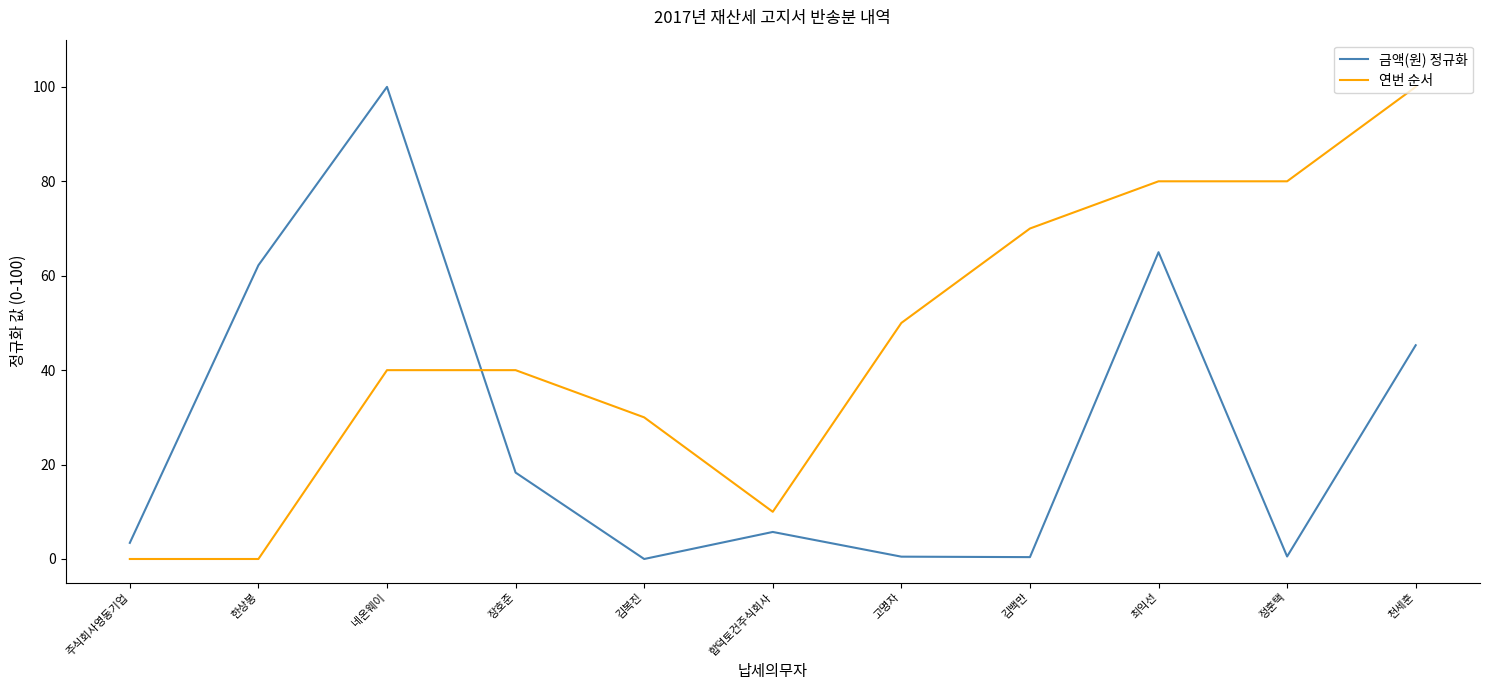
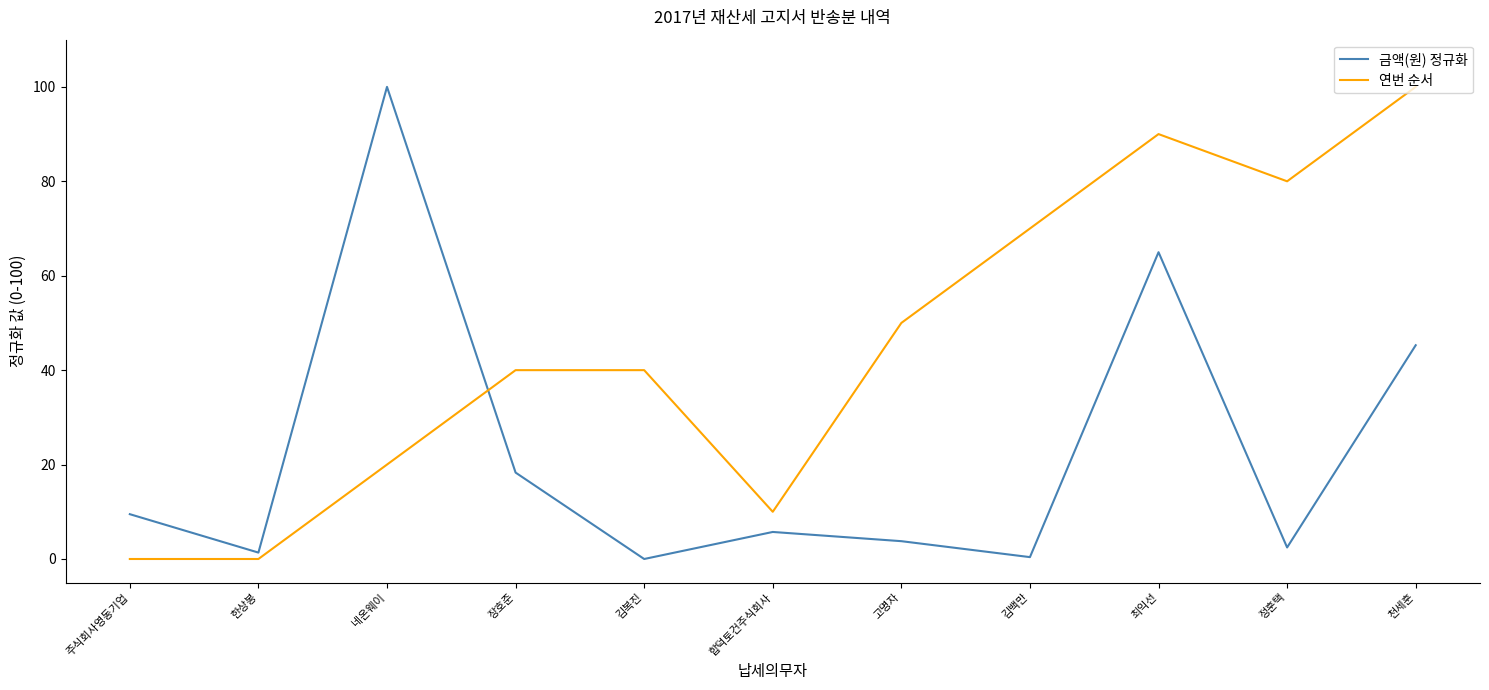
  {
    "금액(원) 정규화": {
-     "주식회사영동기업": 3,
-     "한상봉": 62,
+     "주식회사영동기업": 9,
+     "한상봉": 1,
      "네온웨이": 100,
      "장호준": 18,
      "김복진": 0,
      "합덕토건주식회사": 6,
-     "고명자": 0,
+     "고명자": 4,
      "김백만": 0,
      "최익선": 65,
-     "정훈택": 1,
+     "정훈택": 2,
      "천세훈": 45
    },
    "연번 순서": {
      "주식회사영동기업": 0,
      "한상봉": 0,
-     "네온웨이": 40,
+     "네온웨이": 20,
      "장호준": 40,
-     "김복진": 30,
+     "김복진": 40,
      "합덕토건주식회사": 10,
      "고명자": 50,
      "김백만": 70,
-     "최익선": 80,
+     "최익선": 90,
      "정훈택": 80
    }
  }
